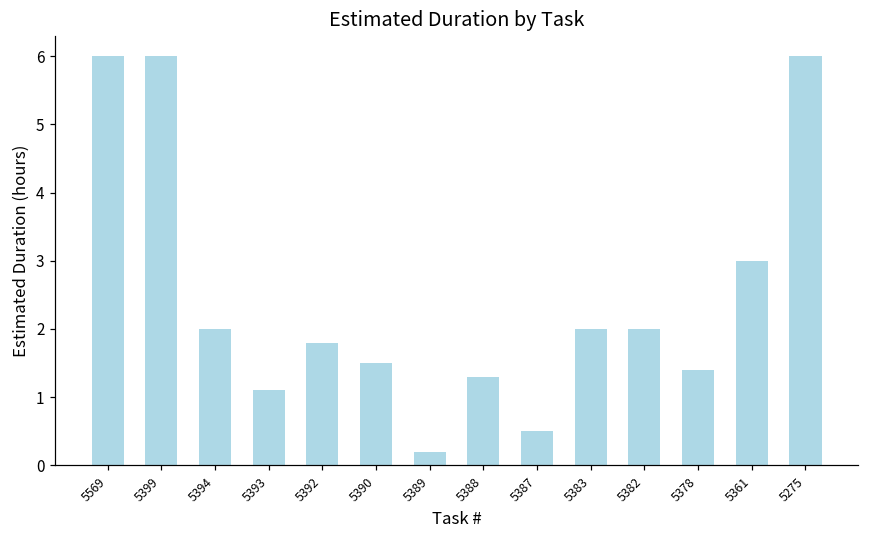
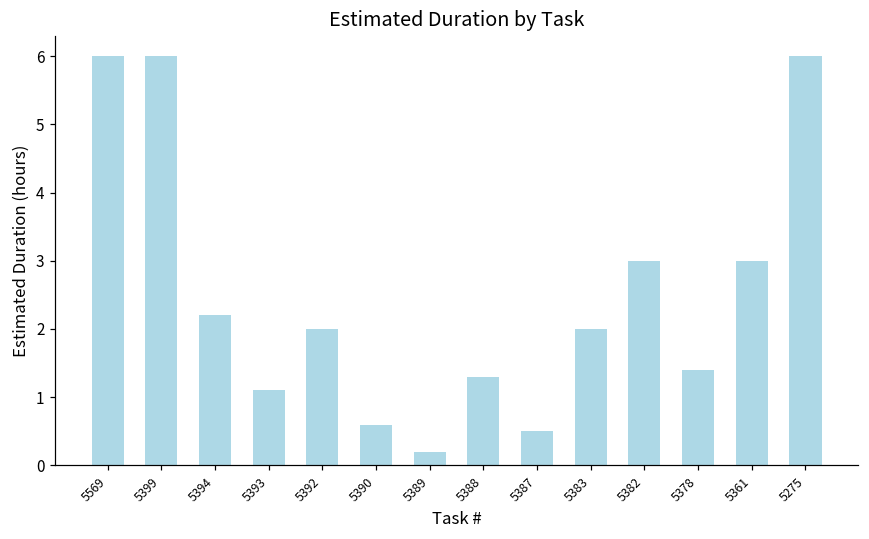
  {
    "5569": 6.0,
    "5399": 6.0,
-   "5394": 2.0,
+   "5394": 2.2,
    "5393": 1.1,
-   "5392": 1.8,
-   "5390": 1.5,
+   "5392": 2.0,
+   "5390": 0.6,
    "5389": 0.2,
    "5388": 1.3,
    "5387": 0.5,
    "5383": 2.0,
-   "5382": 2,
+   "5382": 3,
    "5378": 1.4,
    "5361": 3.0,
    "5275": 6.0
  }
